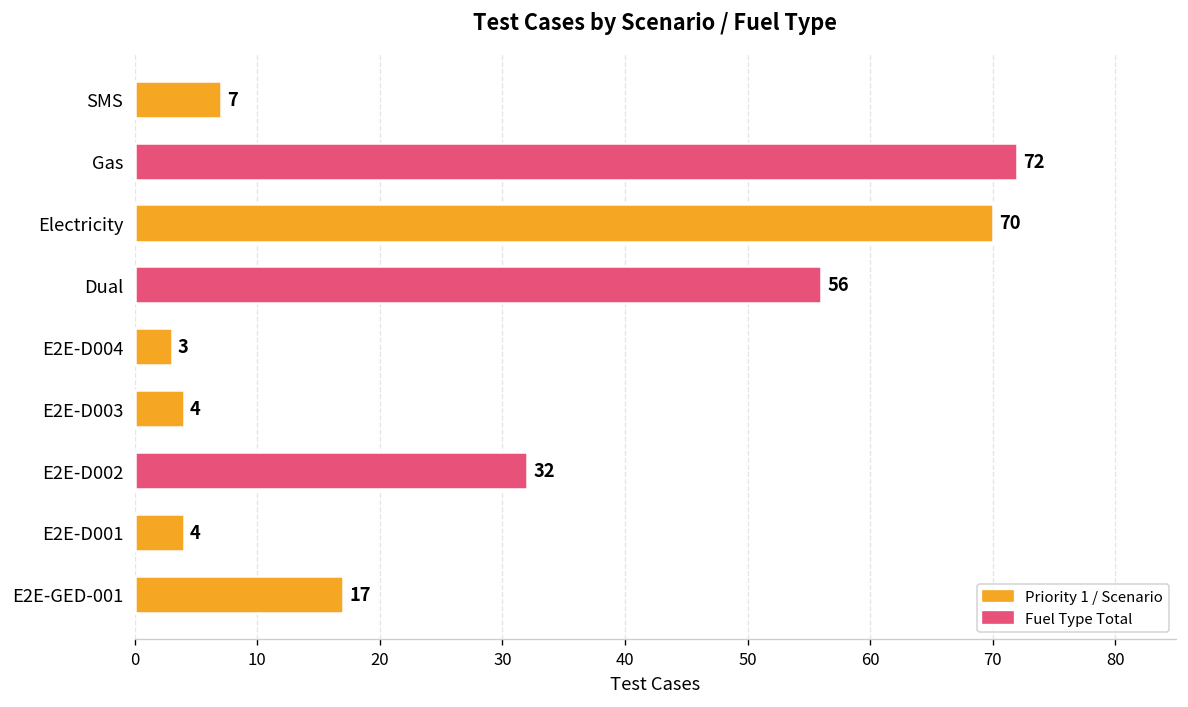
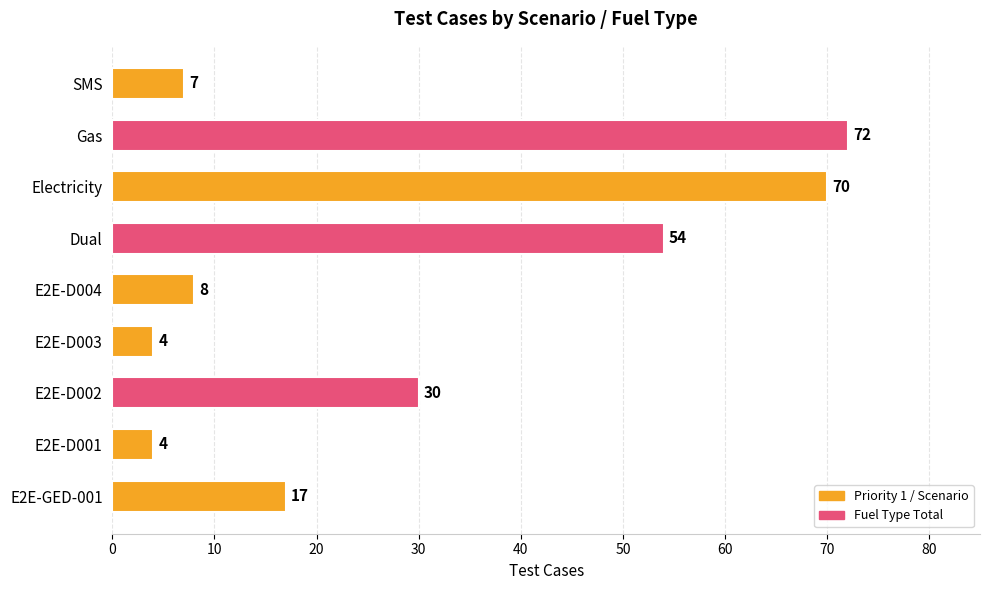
  {
    "SMS": 7,
    "Gas": 72,
    "Electricity": 70,
-   "Dual": 56,
-   "E2E-D004": 3,
+   "Dual": 54,
+   "E2E-D004": 8,
    "E2E-D003": 4,
-   "E2E-D002": 32,
+   "E2E-D002": 30,
    "E2E-D001": 4,
    "E2E-GED-001": 17
  }
